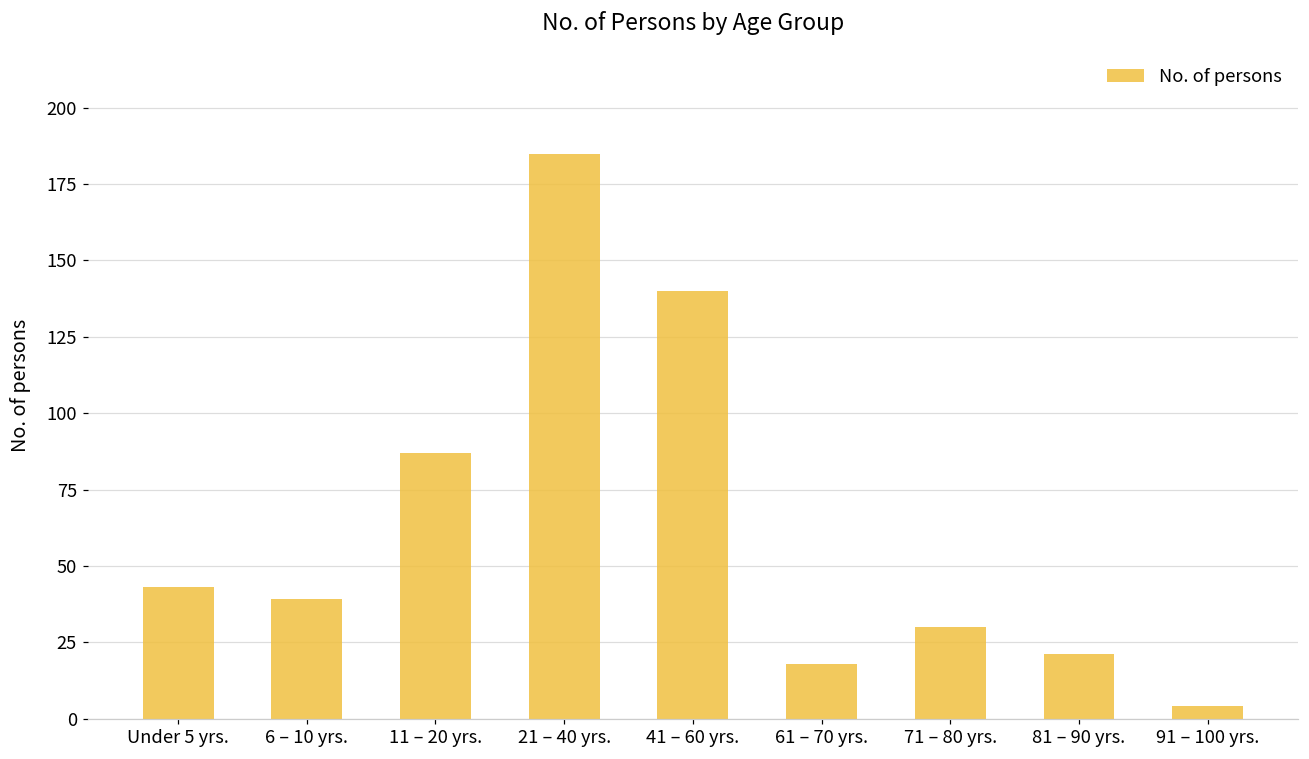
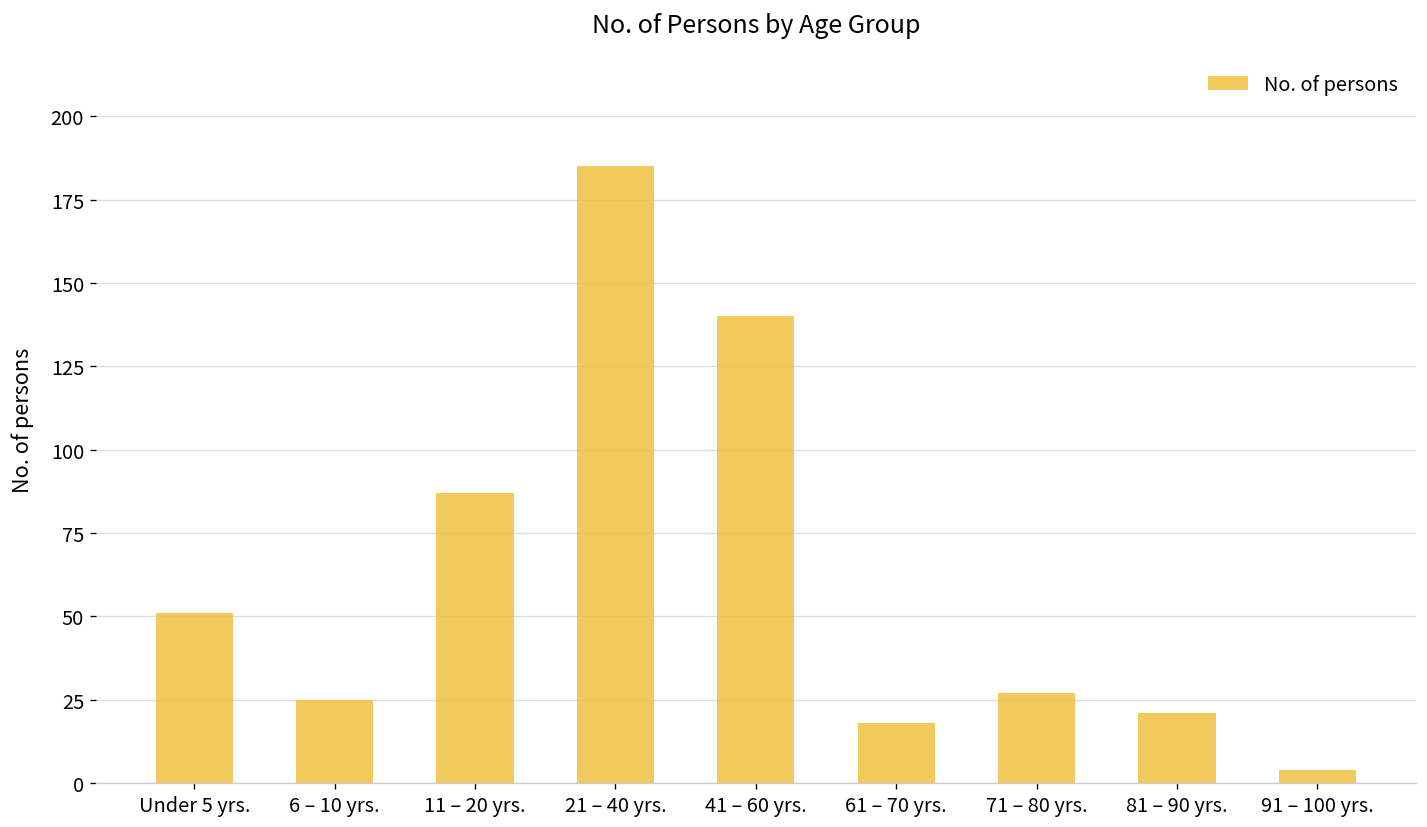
  {
-   "Under 5 yrs.": 43,
-   "6 – 10 yrs.": 39,
+   "Under 5 yrs.": 51,
+   "6 – 10 yrs.": 25,
    "11 – 20 yrs.": 87,
    "21 – 40 yrs.": 185,
    "41 – 60 yrs.": 140,
    "61 – 70 yrs.": 18,
-   "71 – 80 yrs.": 30,
+   "71 – 80 yrs.": 27,
    "81 – 90 yrs.": 21,
    "91 – 100 yrs.": 4
  }
